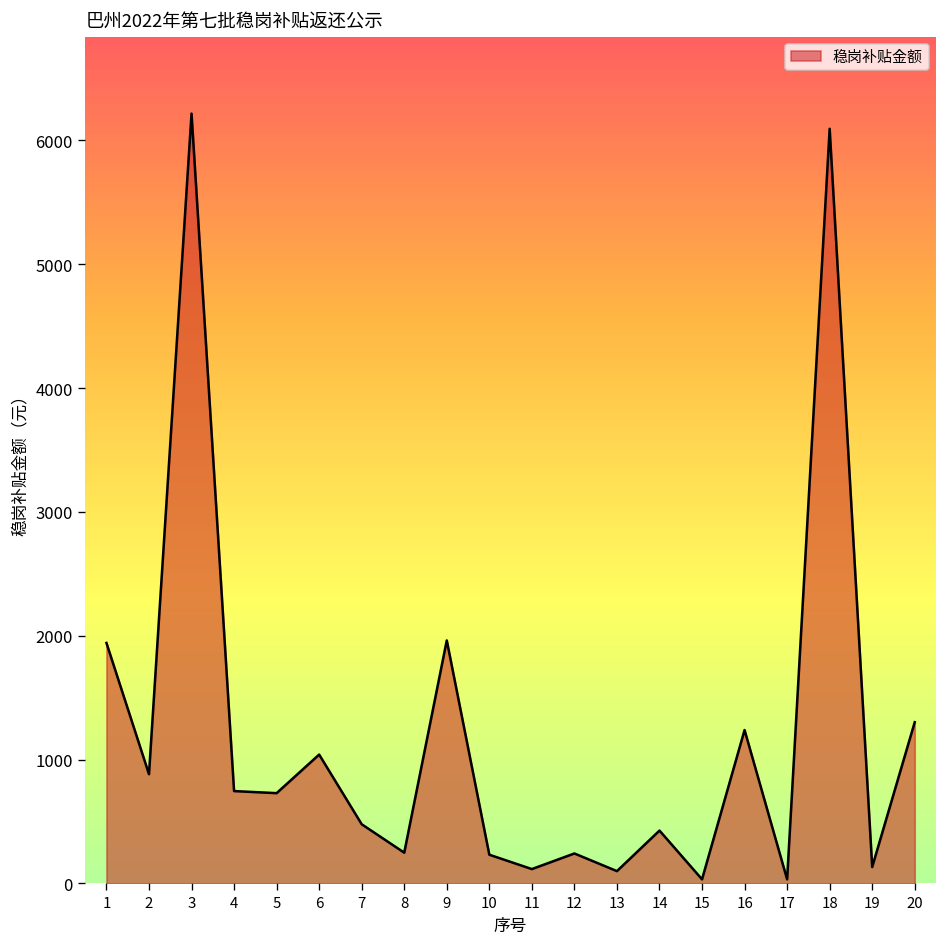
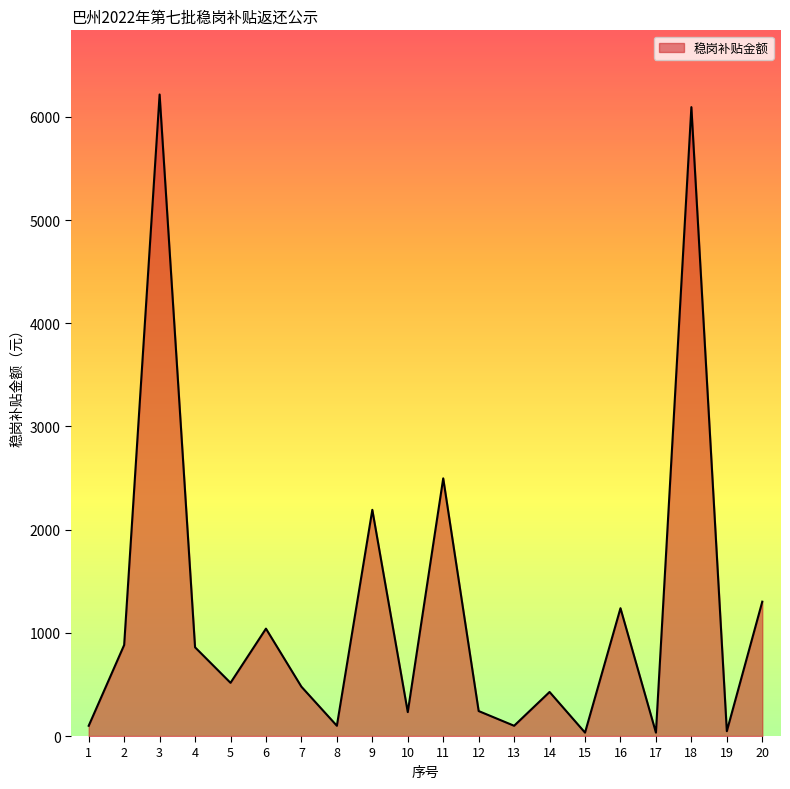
  {
-   "1": 1940,
+   "1": 100,
    "2": 880,
    "3": 6220,
-   "4": 750,
-   "5": 730,
+   "4": 860,
+   "5": 520,
    "6": 1040,
    "7": 480,
-   "8": 250,
-   "9": 1960,
+   "8": 100,
+   "9": 2190,
    "10": 230,
-   "11": 120,
+   "11": 2500,
    "12": 240,
    "13": 100,
    "14": 430,
    "15": 30,
    "16": 1240,
    "17": 30,
    "18": 6090,
-   "19": 130,
+   "19": 50,
    "20": 1300
  }
